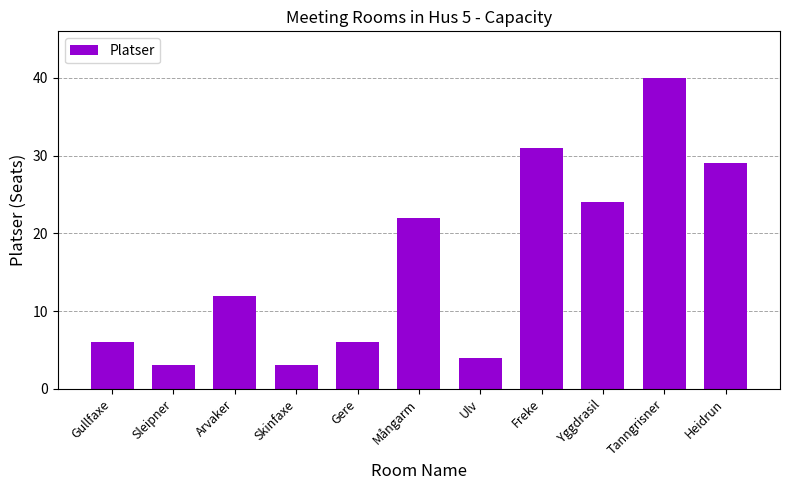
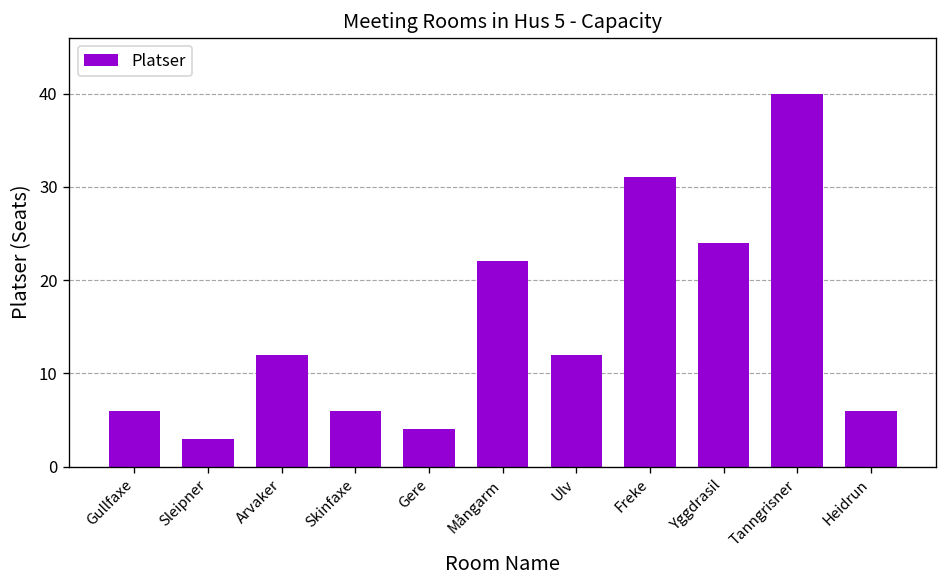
  {
    "Gullfaxe": 6,
    "Sleipner": 3,
    "Arvaker": 12,
-   "Skinfaxe": 3,
-   "Gere": 6,
+   "Skinfaxe": 6,
+   "Gere": 4,
    "Mångarm": 22,
-   "Ulv": 4,
+   "Ulv": 12,
    "Freke": 31,
    "Yggdrasil": 24,
    "Tanngrisner": 40,
-   "Heidrun": 29
+   "Heidrun": 6
  }
